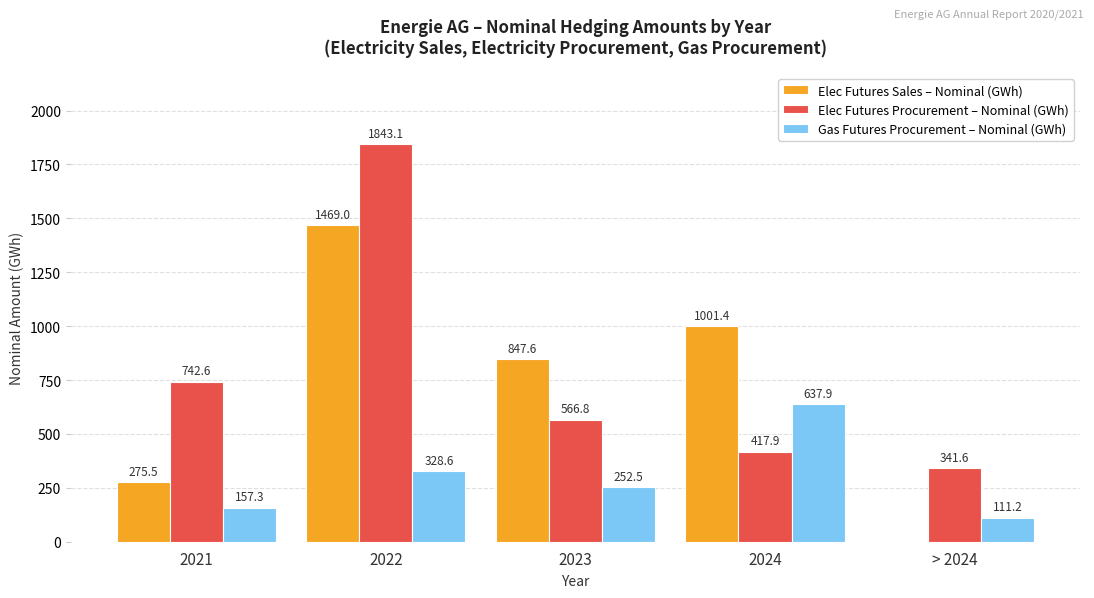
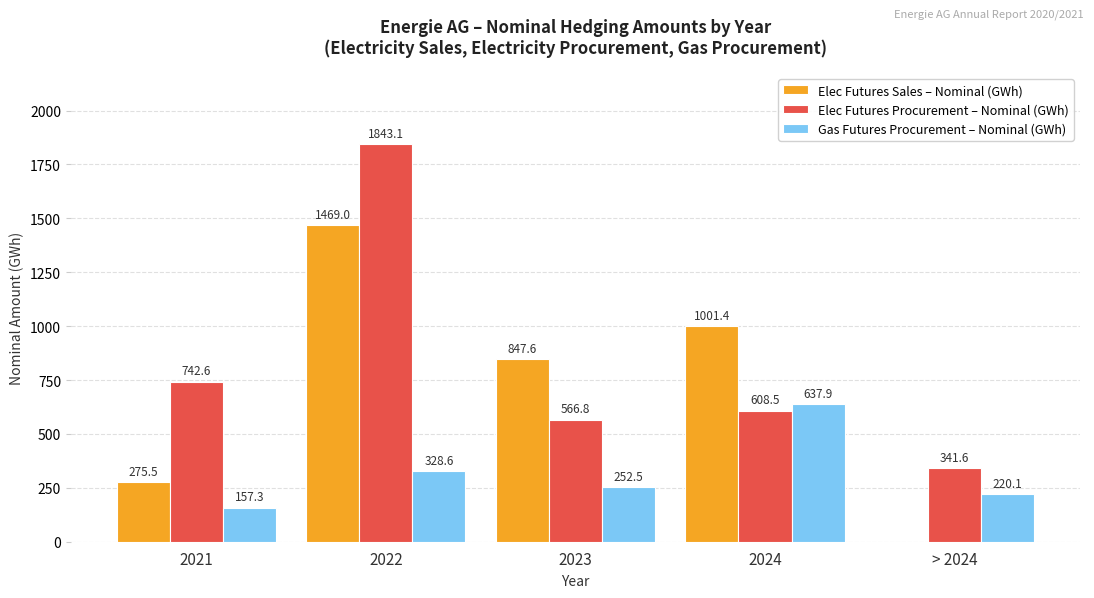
  {
    "Elec Futures Sales – Nominal (GWh)": {
      "2021": 275.5,
      "2022": 1469.0,
      "2023": 847.6,
      "2024": 1001.4
    },
    "Elec Futures Procurement – Nominal (GWh)": {
      "2021": 742.6,
      "2022": 1843.1,
      "2023": 566.8,
-     "2024": 417.9,
+     "2024": 608.5,
      "> 2024": 341.6
    },
    "Gas Futures Procurement – Nominal (GWh)": {
      "2021": 157.3,
      "2022": 328.6,
      "2023": 252.5,
      "2024": 637.9,
-     "> 2024": 111.2
+     "> 2024": 220.1
    }
  }
